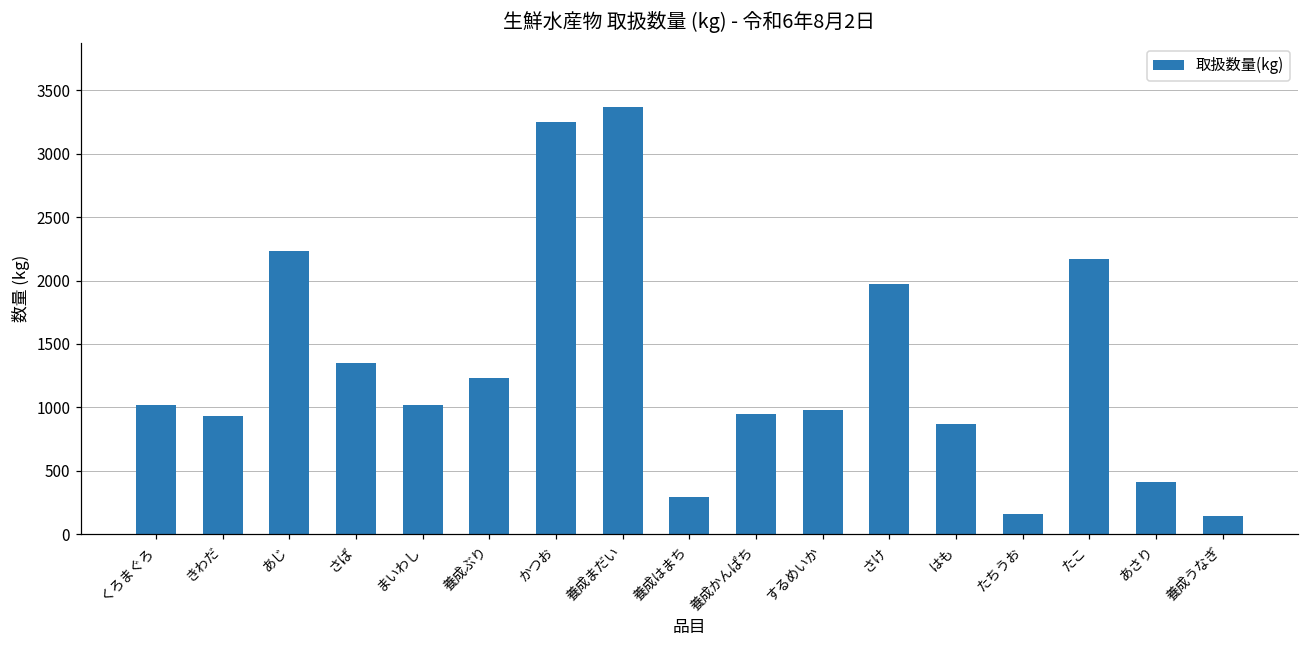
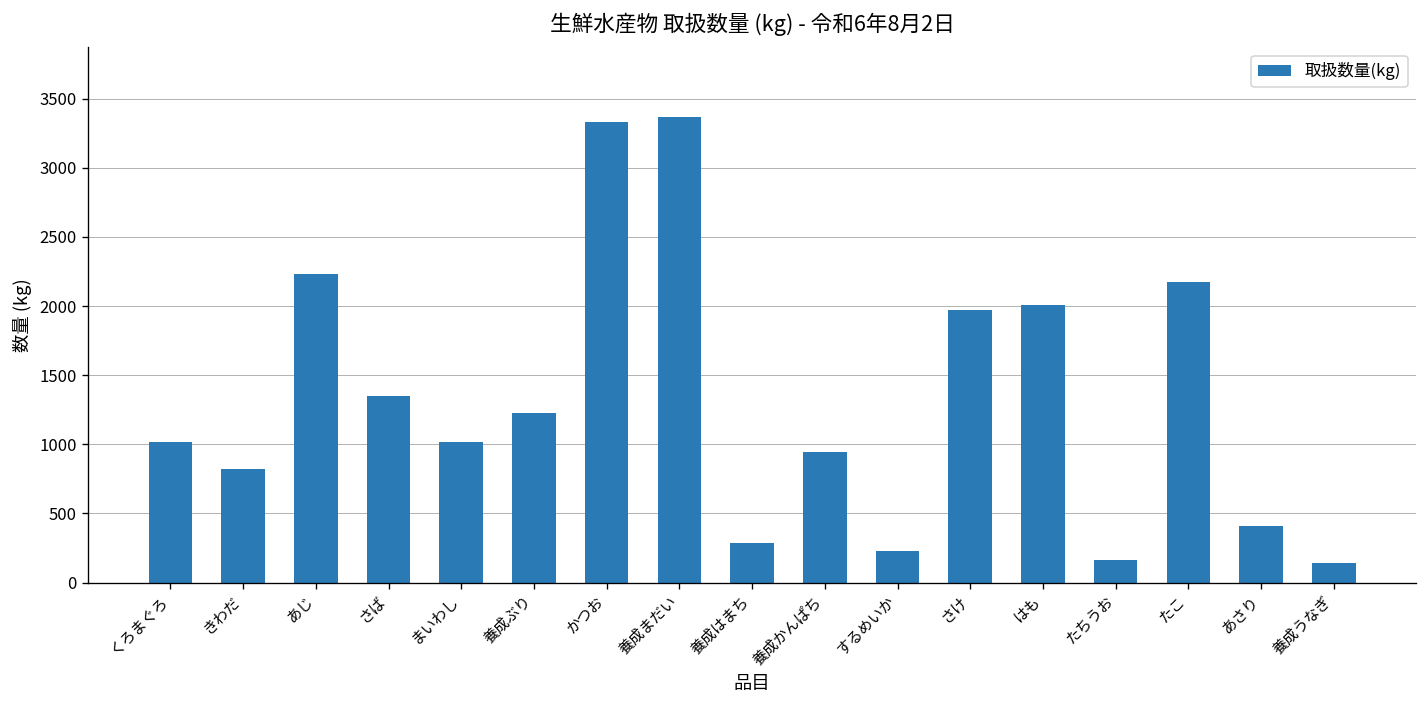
  {
    "くろまぐろ": 1020,
-   "きわだ": 940,
+   "きわだ": 820,
    "あじ": 2230,
    "さば": 1350,
    "まいわし": 1020,
    "養成ぶり": 1230,
-   "かつお": 3250,
+   "かつお": 3330,
    "養成まだい": 3370,
    "養成はまち": 290,
    "養成かんぱち": 950,
-   "するめいか": 980,
+   "するめいか": 230,
    "さけ": 1970,
-   "はも": 870,
+   "はも": 2010,
    "たちうお": 160,
    "たこ": 2170,
    "あさり": 410,
    "養成うなぎ": 140
  }
